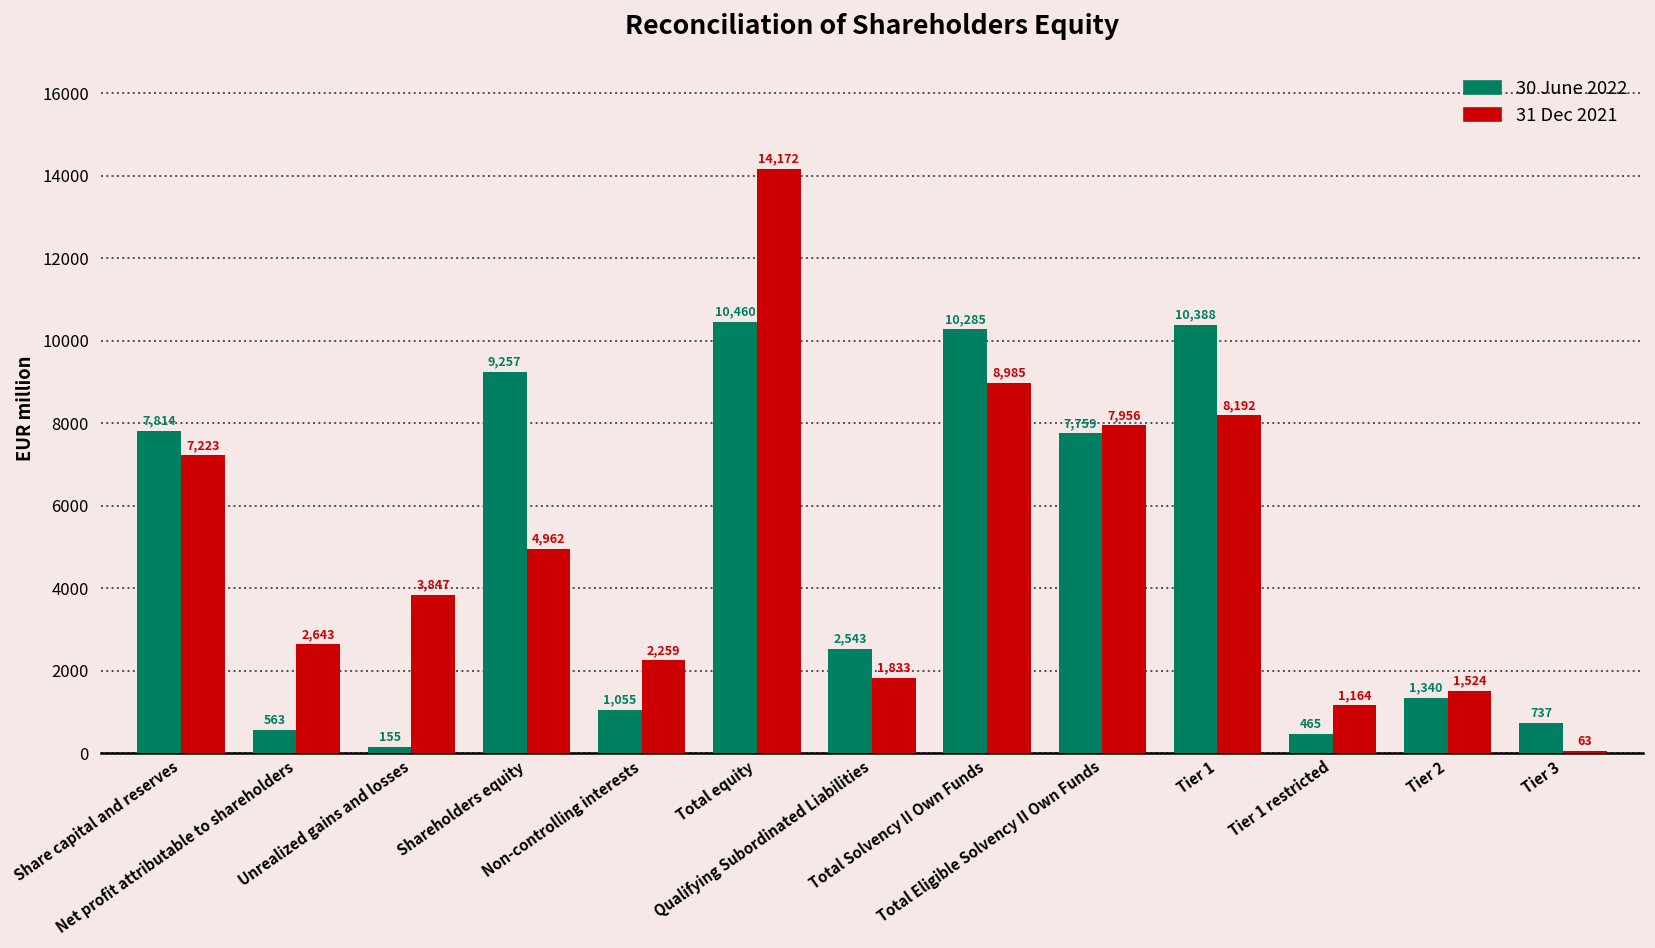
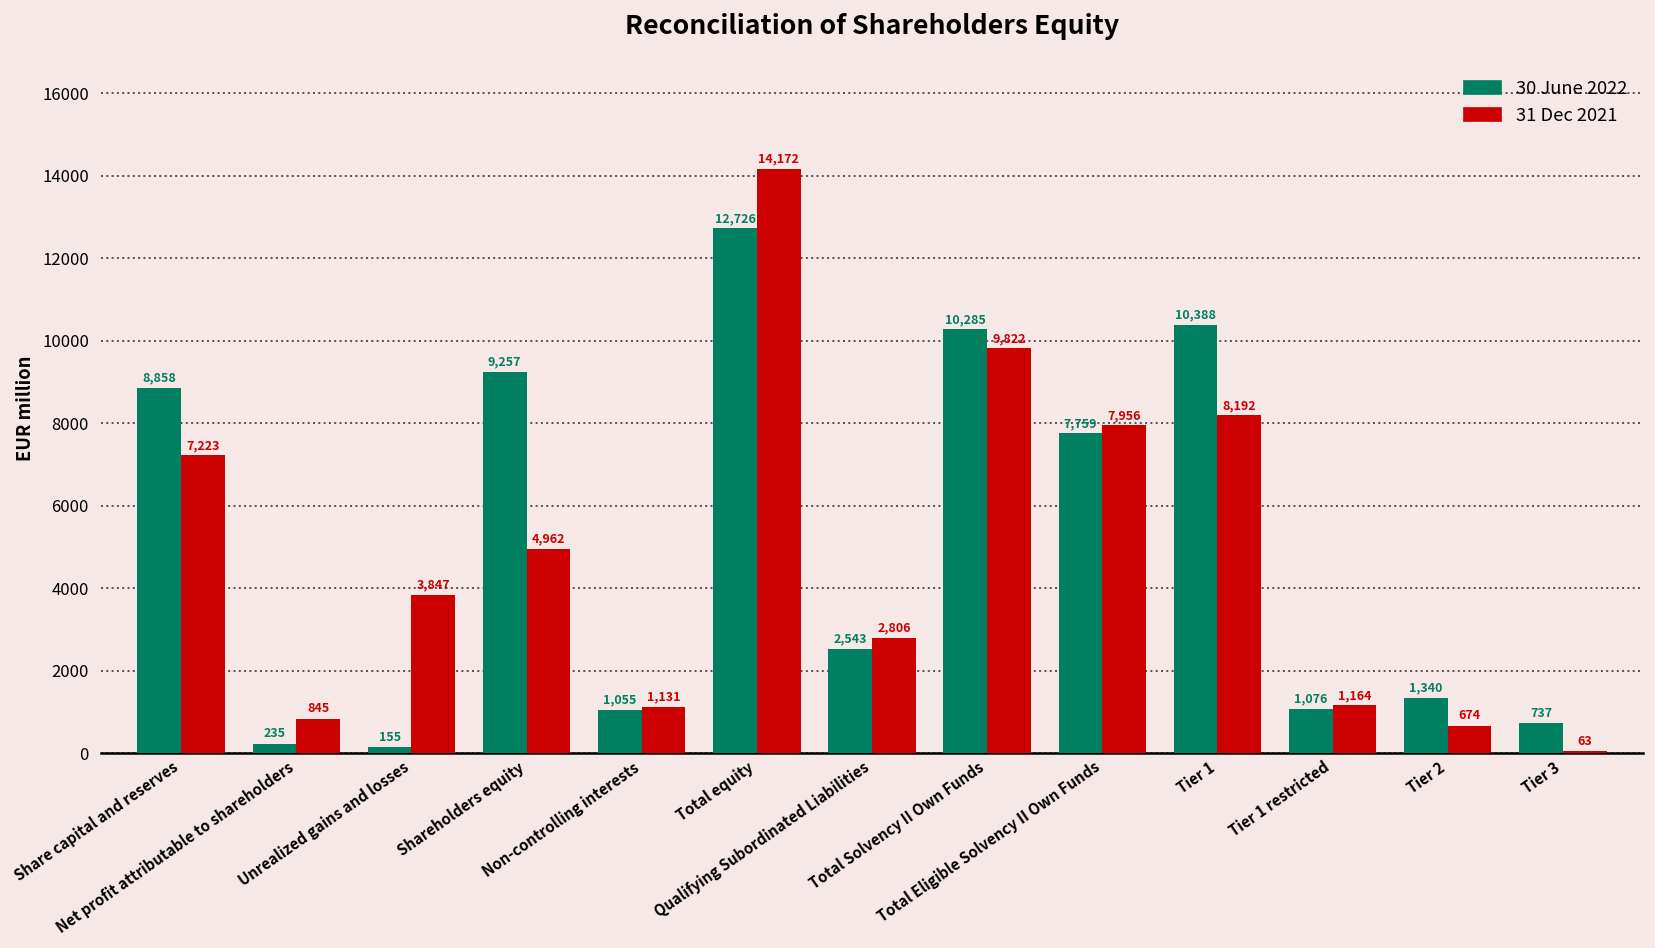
  {
    "30 June 2022": {
-     "Share capital and reserves": "7,814",
-     "Net profit attributable to shareholders": "563",
+     "Share capital and reserves": "8,858",
+     "Net profit attributable to shareholders": "235",
      "Unrealized gains and losses": "155",
      "Shareholders equity": "9,257",
      "Non-controlling interests": "1,055",
-     "Total equity": "10,460",
+     "Total equity": "12,726",
      "Qualifying Subordinated Liabilities": "2,543",
      "Total Solvency II Own Funds": "10,285",
      "Total Eligible Solvency II Own Funds": "7,759",
      "Tier 1": "10,388",
-     "Tier 1 restricted": "465",
+     "Tier 1 restricted": "1,076",
      "Tier 2": "1,340",
      "Tier 3": "737"
    },
    "31 Dec 2021": {
      "Share capital and reserves": "7,223",
-     "Net profit attributable to shareholders": "2,643",
+     "Net profit attributable to shareholders": "845",
      "Unrealized gains and losses": "3,847",
      "Shareholders equity": "4,962",
-     "Non-controlling interests": "2,259",
+     "Non-controlling interests": "1,131",
      "Total equity": "14,172",
-     "Qualifying Subordinated Liabilities": "1,833",
-     "Total Solvency II Own Funds": "8,985",
+     "Qualifying Subordinated Liabilities": "2,806",
+     "Total Solvency II Own Funds": "9,822",
      "Total Eligible Solvency II Own Funds": "7,956",
      "Tier 1": "8,192",
      "Tier 1 restricted": "1,164",
-     "Tier 2": "1,524",
+     "Tier 2": "674",
      "Tier 3": "63"
    }
  }
